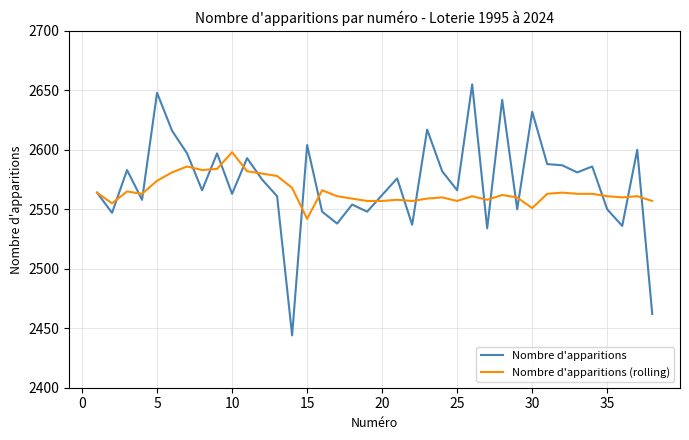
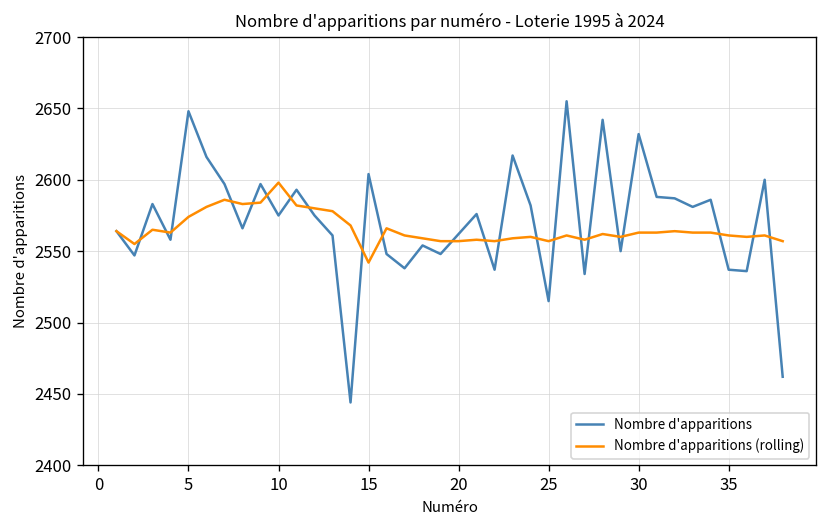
  {
    "Nombre d'apparitions": {
      "5": 2648,
-     "10": 2563,
+     "10": 2575,
      "15": 2604,
      "20": 2562,
-     "25": 2566,
+     "25": 2515,
      "30": 2632,
-     "35": 2550
+     "35": 2537
    },
    "Nombre d'apparitions (rolling)": {
      "5": 2574,
      "10": 2598,
      "15": 2542,
      "20": 2557,
      "25": 2557,
-     "30": 2551,
+     "30": 2563,
      "35": 2561
    }
  }
